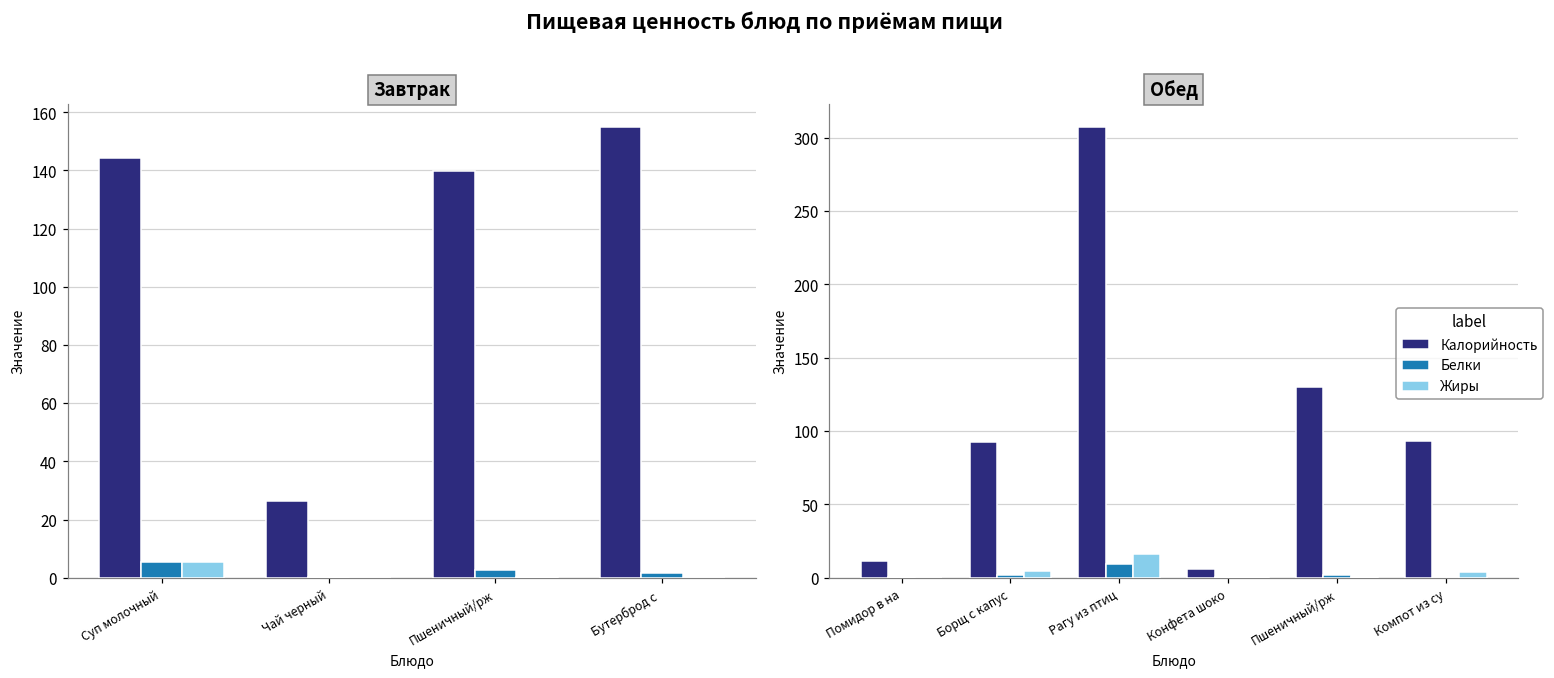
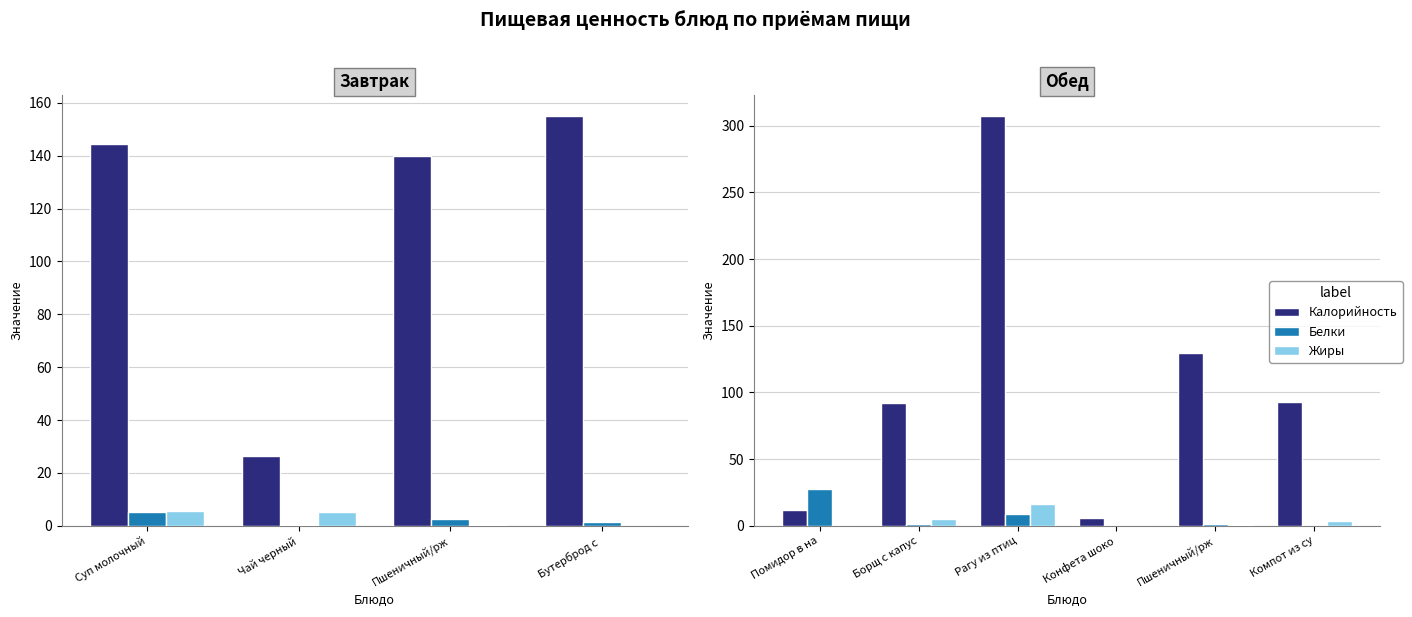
  {
    "Завтрак": {
      "Калорийность": {
        "Суп молочный": 144,
        "Чай черный": 26,
        "Пшеничный/рж": 140,
        "Бутерброд с": 155
      },
      "Белки": {
        "Суп молочный": 5,
        "Пшеничный/рж": 3,
        "Бутерброд с": 2
      },
      "Жиры": {
        "Суп молочный": 6,
-       "Чай черный": 0
+       "Чай черный": 5
      }
    },
    "Обед": {
      "Калорийность": {
        "Помидор в на": 12,
        "Борщ с капус": 92,
        "Рагу из птиц": 307,
        "Конфета шоко": 6,
        "Пшеничный/рж": 130,
        "Компот из су": 93
      },
      "Белки": {
-       "Помидор в на": 0,
+       "Помидор в на": 28,
        "Рагу из птиц": 9
      },
      "Жиры": {
        "Помидор в на": 0,
        "Борщ с капус": 5,
        "Рагу из птиц": 16,
        "Компот из су": 4
      }
    }
  }
